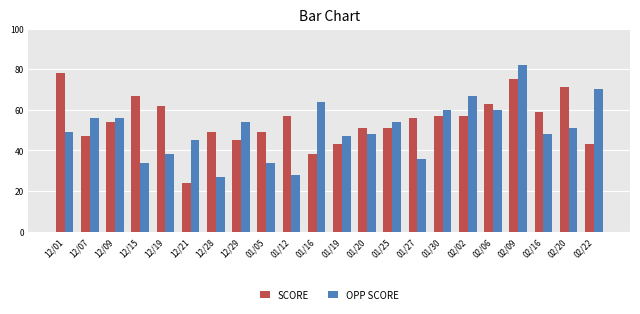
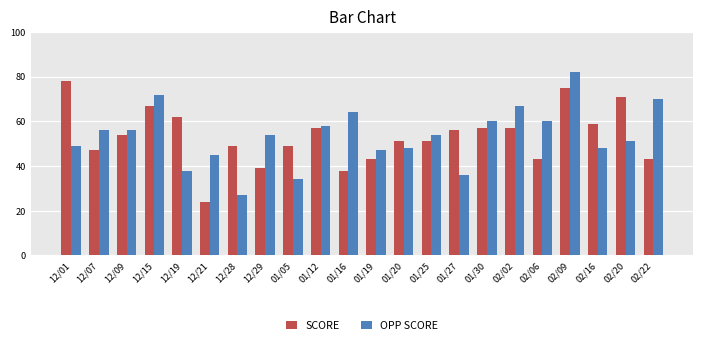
  {
    "SCORE": {
      "12/01": 78,
      "12/07": 47,
      "12/09": 54,
      "12/15": 67,
      "12/19": 62,
      "12/21": 24,
      "12/28": 49,
-     "12/29": 45,
+     "12/29": 39,
      "01/05": 49,
      "01/12": 57,
      "01/16": 38,
      "01/19": 43,
      "01/20": 51,
      "01/25": 51,
      "01/27": 56,
      "01/30": 57,
      "02/02": 57,
-     "02/06": 63,
+     "02/06": 43,
      "02/09": 75,
      "02/16": 59,
      "02/20": 71,
      "02/22": 43
    },
    "OPP SCORE": {
      "12/01": 49,
      "12/07": 56,
      "12/09": 56,
-     "12/15": 34,
+     "12/15": 72,
      "12/19": 38,
      "12/21": 45,
      "12/28": 27,
      "12/29": 54,
      "01/05": 34,
-     "01/12": 28,
+     "01/12": 58,
      "01/16": 64,
      "01/19": 47,
      "01/20": 48,
      "01/25": 54,
      "01/27": 36,
      "01/30": 60,
      "02/02": 67,
      "02/06": 60,
      "02/09": 82,
      "02/16": 48,
      "02/20": 51,
      "02/22": 70
    }
  }
